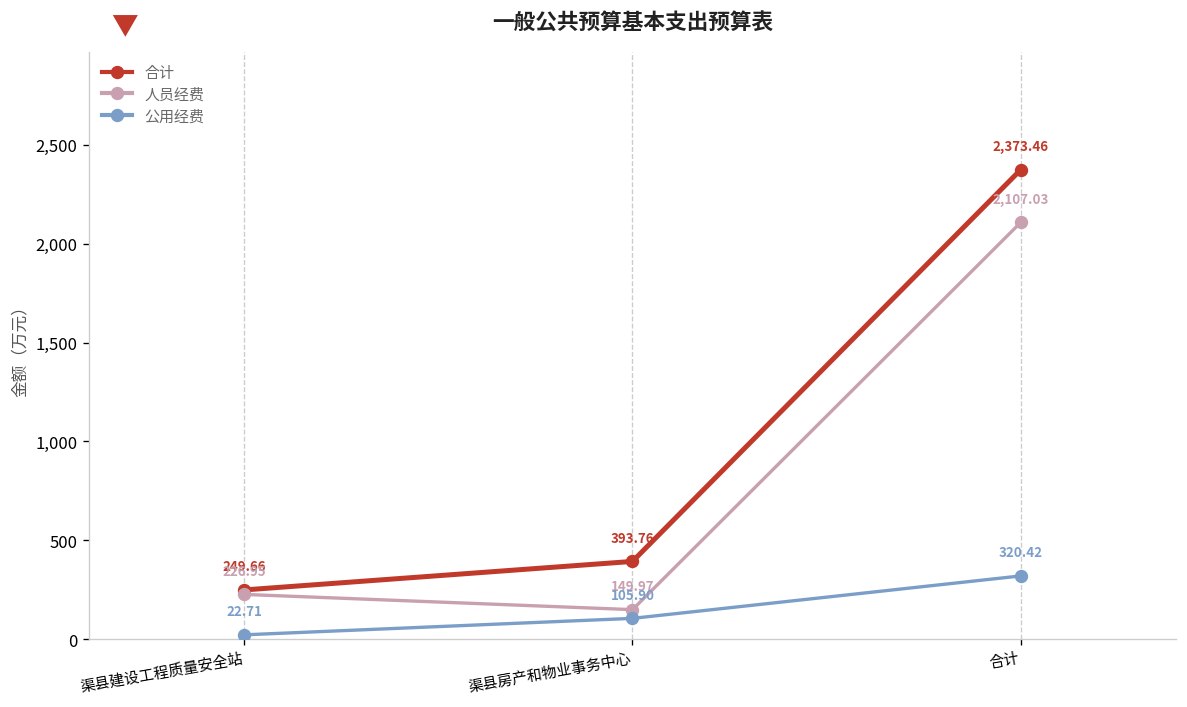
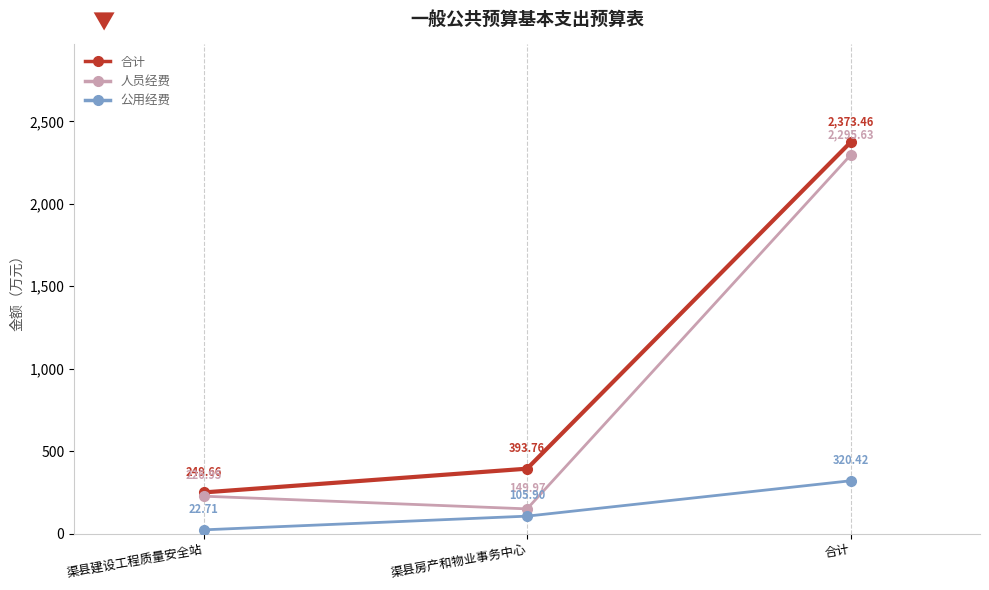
  {
    "合计": {
      "渠县房产和物业事务中心": "393.76",
      "合计": "2,373.46"
    },
    "人员经费": {
-     "合计": "2,107.03"
+     "合计": "2,295.63"
    },
    "公用经费": {
      "渠县建设工程质量安全站": "22.71",
      "合计": "320.42"
    }
  }
